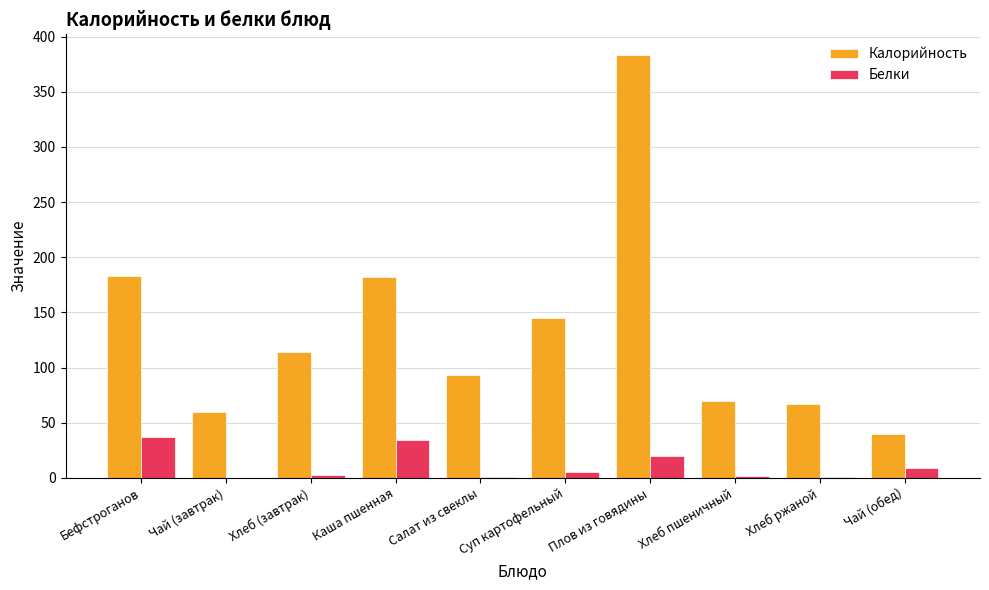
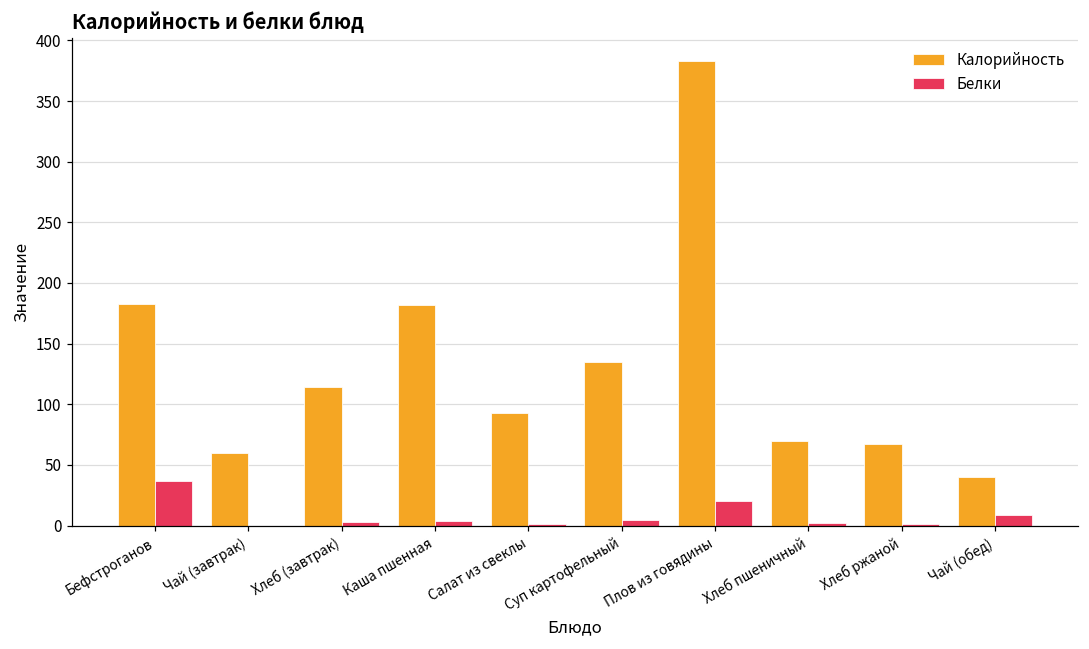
  {
    "Калорийность": {
      "Бефстроганов": 183,
      "Чай (завтрак)": 60,
      "Хлеб (завтрак)": 114,
      "Каша пшенная": 182,
      "Салат из свеклы": 93,
-     "Суп картофельный": 145,
+     "Суп картофельный": 135,
      "Плов из говядины": 383,
      "Хлеб пшеничный": 70,
      "Хлеб ржаной": 67,
      "Чай (обед)": 40
    },
    "Белки": {
      "Бефстроганов": 37,
      "Чай (завтрак)": 0,
      "Хлеб (завтрак)": 3,
-     "Каша пшенная": 34,
+     "Каша пшенная": 4,
      "Суп картофельный": 5,
      "Плов из говядины": 20,
      "Чай (обед)": 9
    }
  }
